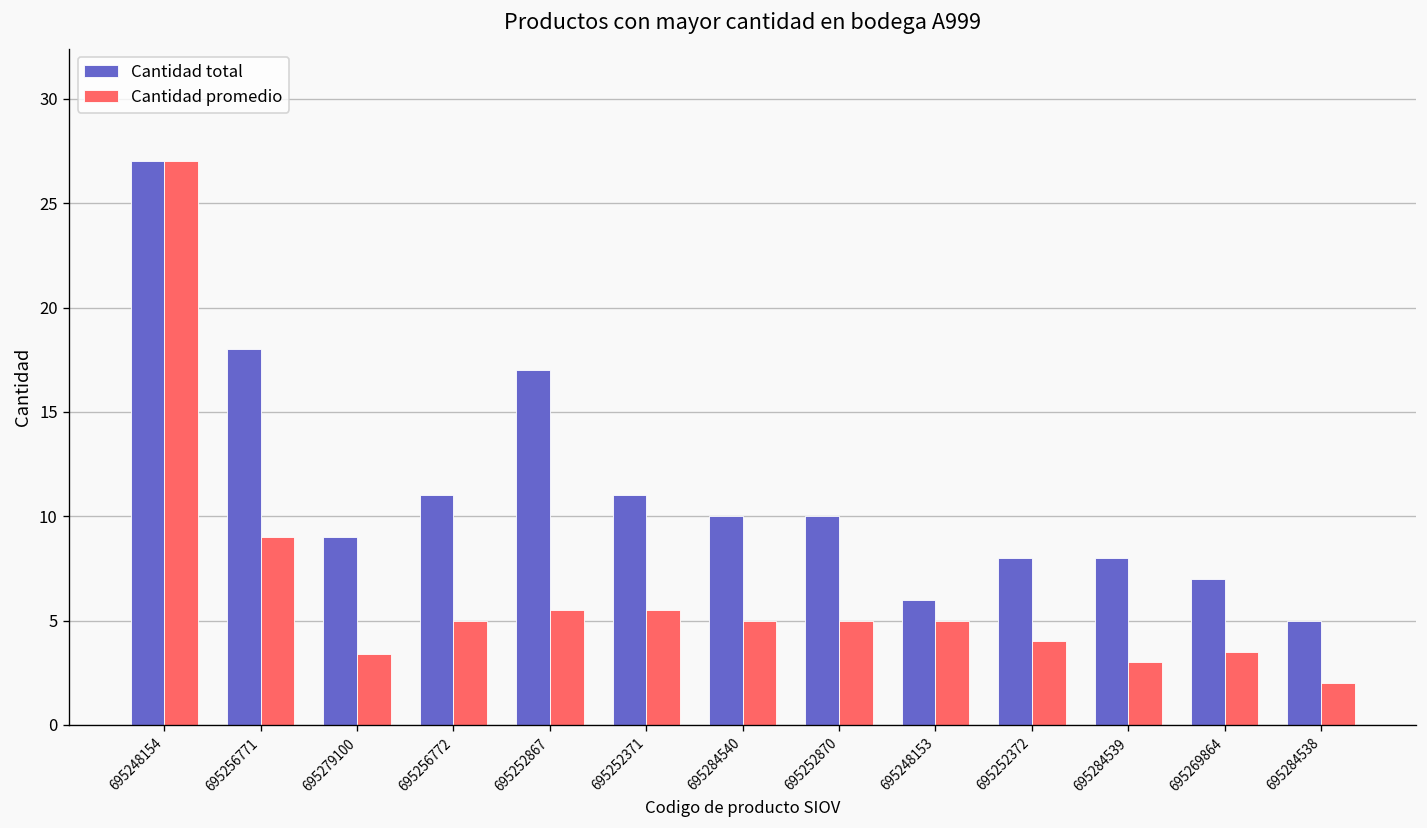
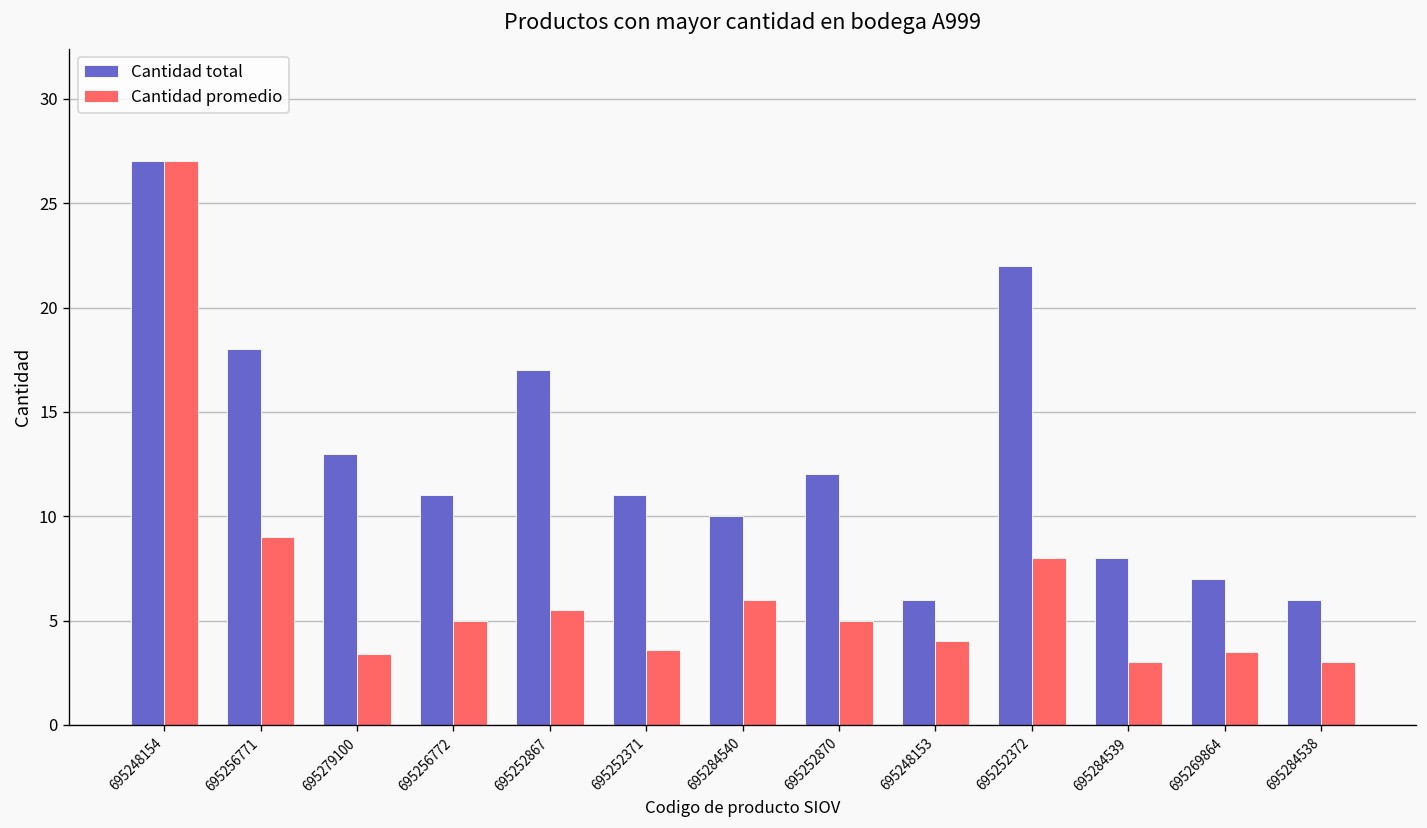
  {
    "Cantidad total": {
      "695248154": 27,
      "695256771": 18,
-     "695279100": 9,
+     "695279100": 13,
      "695256772": 11,
      "695252867": 17,
      "695252371": 11,
      "695284540": 10,
-     "695252870": 10,
+     "695252870": 12,
      "695248153": 6,
-     "695252372": 8,
+     "695252372": 22,
      "695284539": 8,
      "695269864": 7,
-     "695284538": 5
+     "695284538": 6
    },
    "Cantidad promedio": {
      "695248154": 27.0,
      "695256771": 9.0,
      "695279100": 3.4,
      "695256772": 5.0,
      "695252867": 5.5,
-     "695252371": 5.5,
-     "695284540": 5,
+     "695252371": 3.6,
+     "695284540": 6,
      "695252870": 5.0,
-     "695248153": 5,
-     "695252372": 4,
+     "695248153": 4,
+     "695252372": 8,
      "695284539": 3.0,
      "695269864": 3.5,
-     "695284538": 2
+     "695284538": 3
    }
  }
